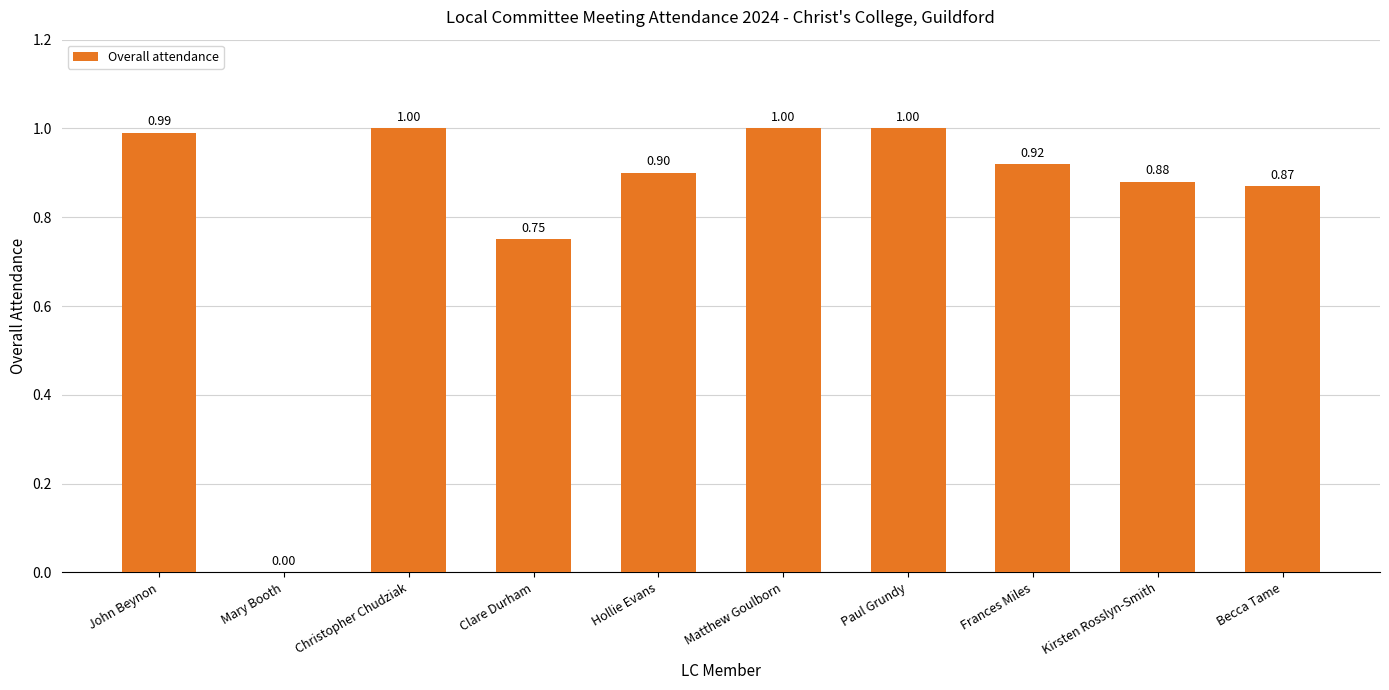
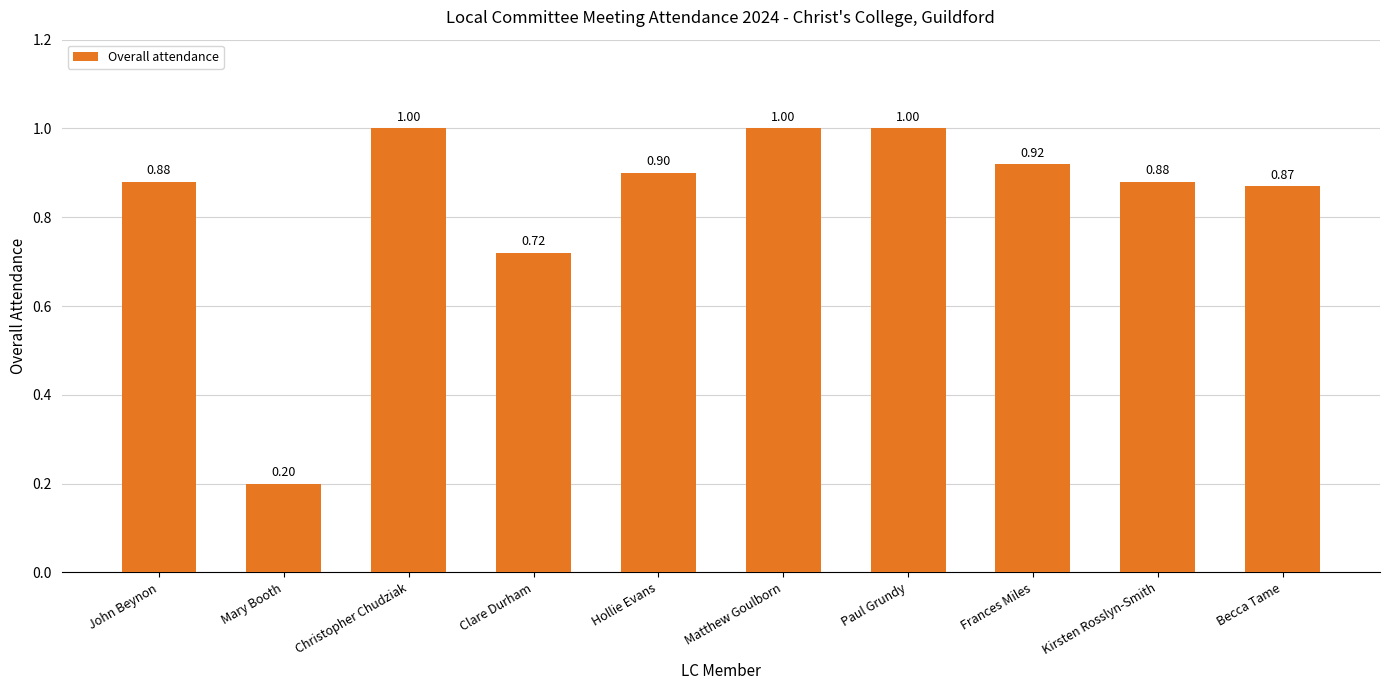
  {
-   "John Beynon": 0.99,
-   "Mary Booth": 0.00,
+   "John Beynon": 0.88,
+   "Mary Booth": 0.20,
    "Christopher Chudziak": 1.00,
-   "Clare Durham": 0.75,
+   "Clare Durham": 0.72,
    "Hollie Evans": 0.90,
    "Matthew Goulborn": 1.00,
    "Paul Grundy": 1.00,
    "Frances Miles": 0.92,
    "Kirsten Rosslyn-Smith": 0.88,
    "Becca Tame": 0.87
  }
